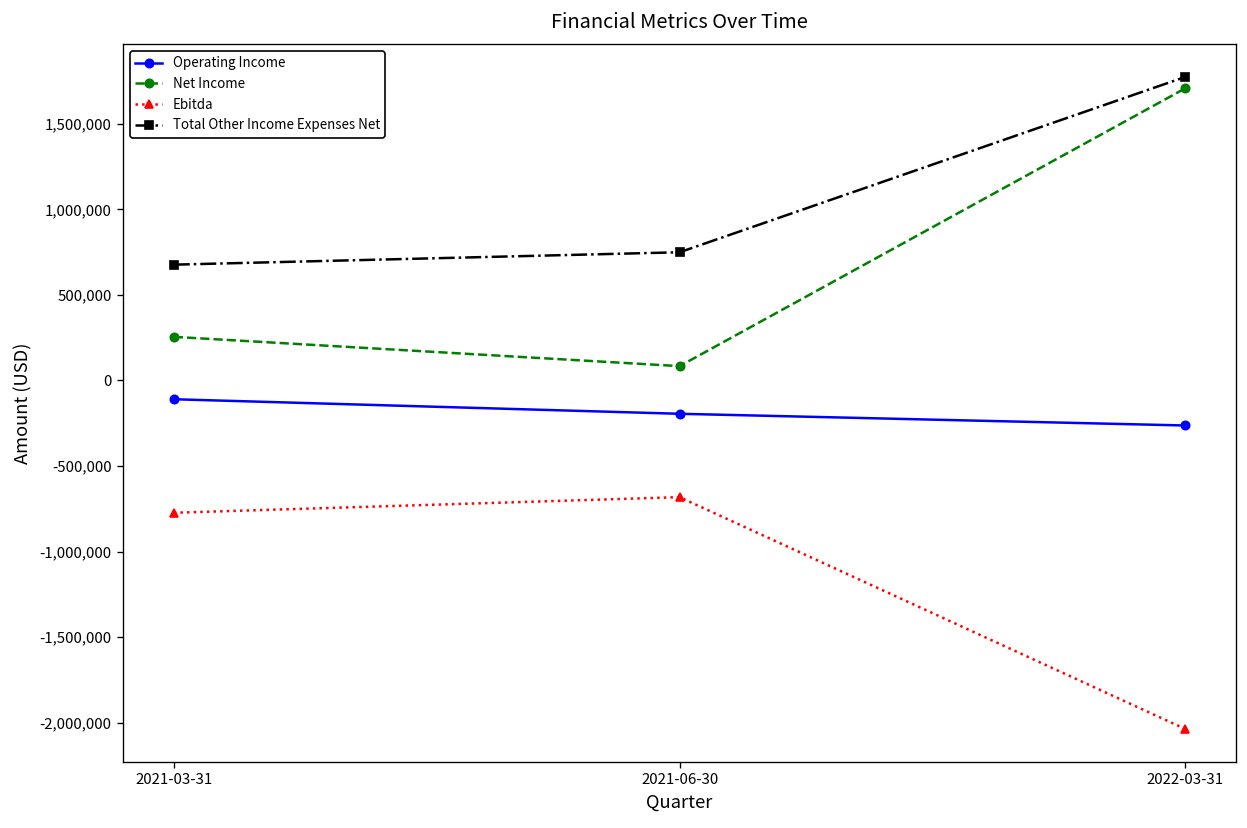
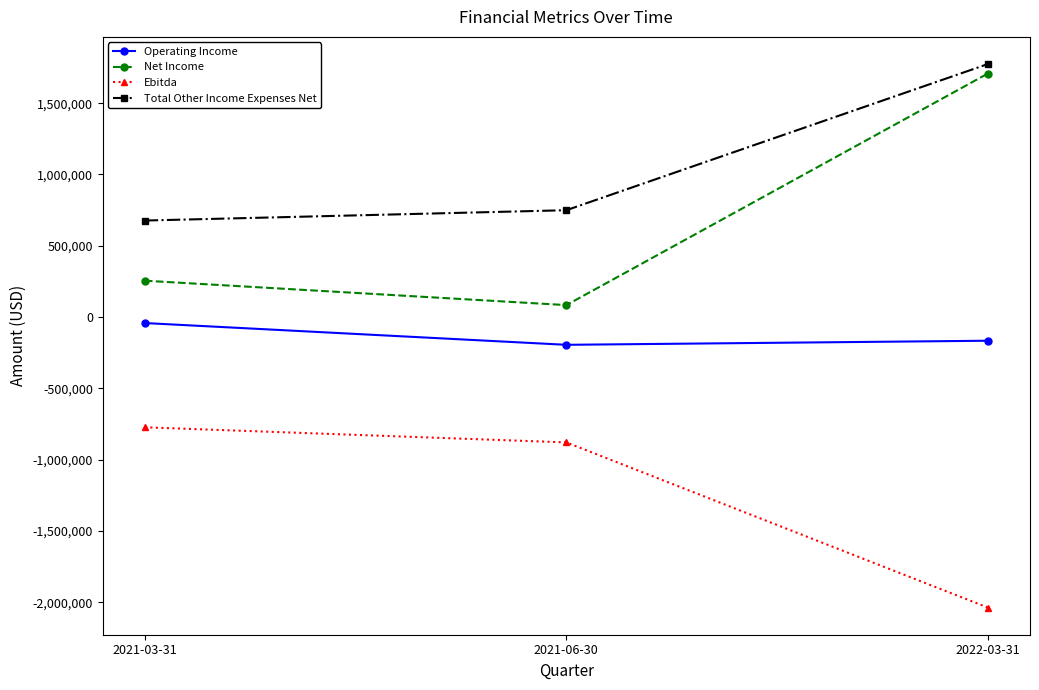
  {
    "Operating Income": {
-     "2021-03-31": "-110,000",
+     "2021-03-31": "-40,000",
      "2021-06-30": "-190,000",
-     "2022-03-31": "-260,000"
+     "2022-03-31": "-170,000"
    },
    "Net Income": {
      "2021-03-31": "250,000",
      "2021-06-30": "80,000",
      "2022-03-31": "1,710,000"
    },
    "Ebitda": {
      "2021-03-31": "-770,000",
-     "2021-06-30": "-680,000",
+     "2021-06-30": "-880,000",
      "2022-03-31": "-2,040,000"
    },
    "Total Other Income Expenses Net": {
      "2021-03-31": "680,000",
      "2021-06-30": "750,000",
      "2022-03-31": "1,770,000"
    }
  }
